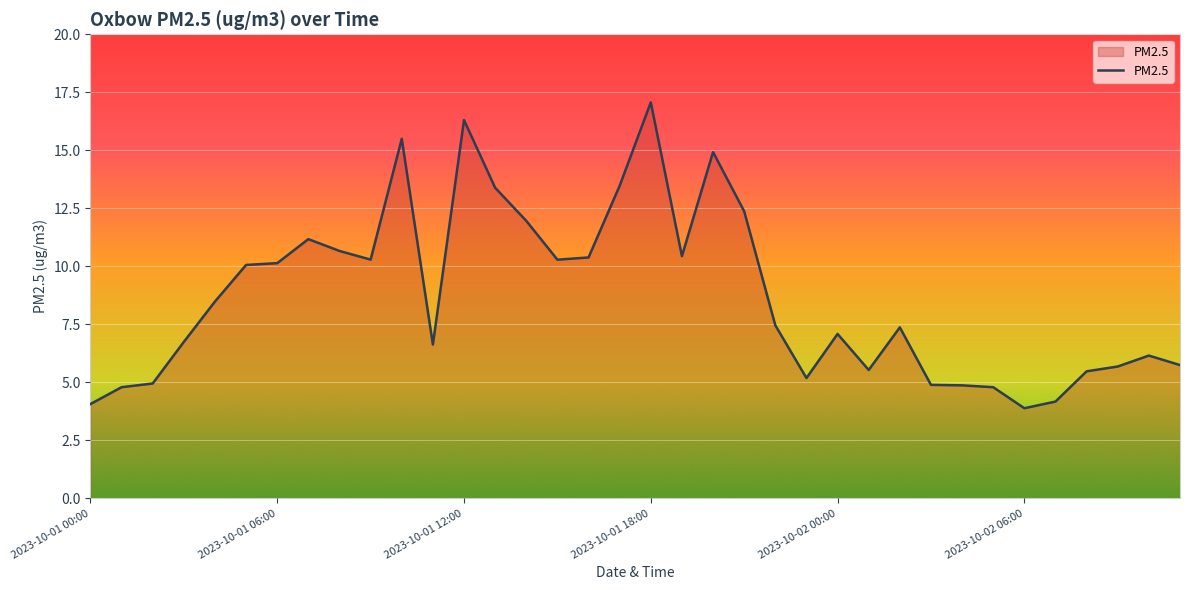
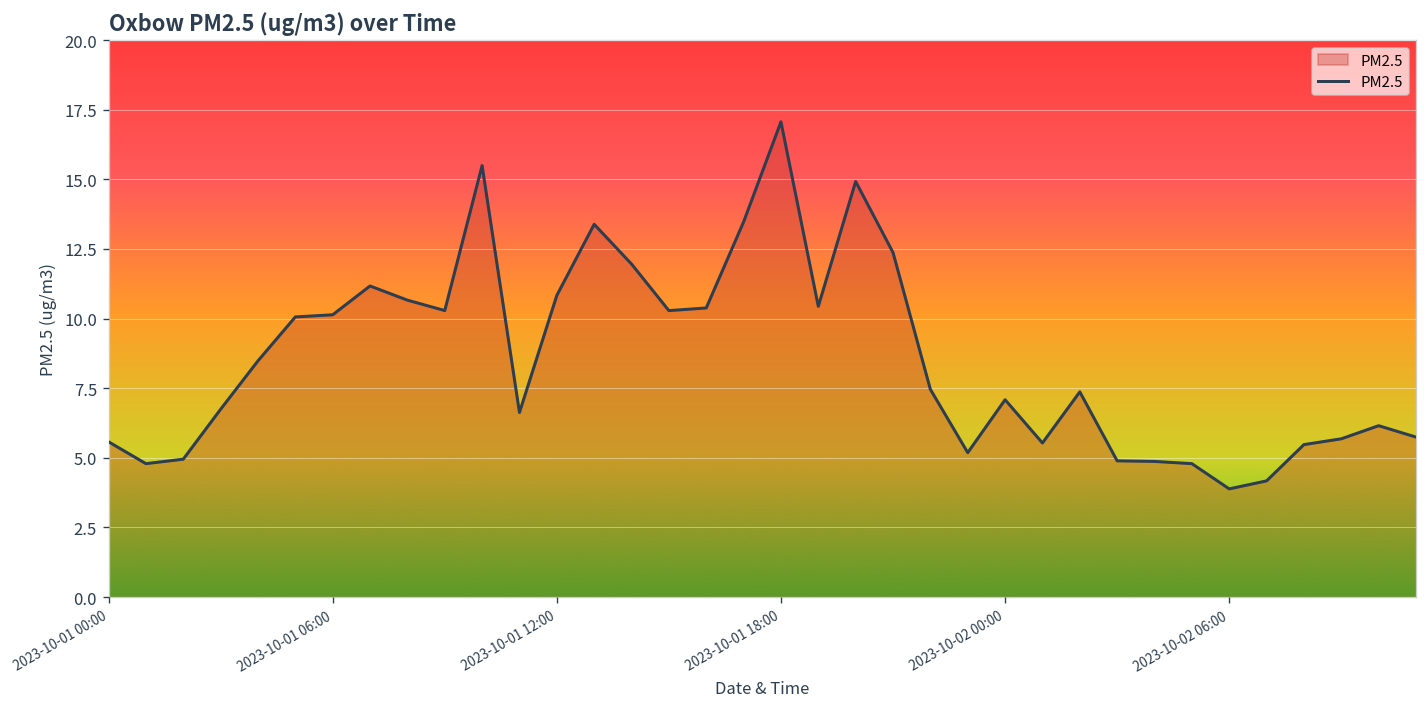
  {
-   "2023-10-01 00:00": 4.1,
+   "2023-10-01 00:00": 5.6,
    "2023-10-01 06:00": 10.1,
-   "2023-10-01 12:00": 16.3,
+   "2023-10-01 12:00": 10.8,
    "2023-10-01 18:00": 17.1,
    "2023-10-02 00:00": 7.1,
    "2023-10-02 06:00": 3.9
  }
